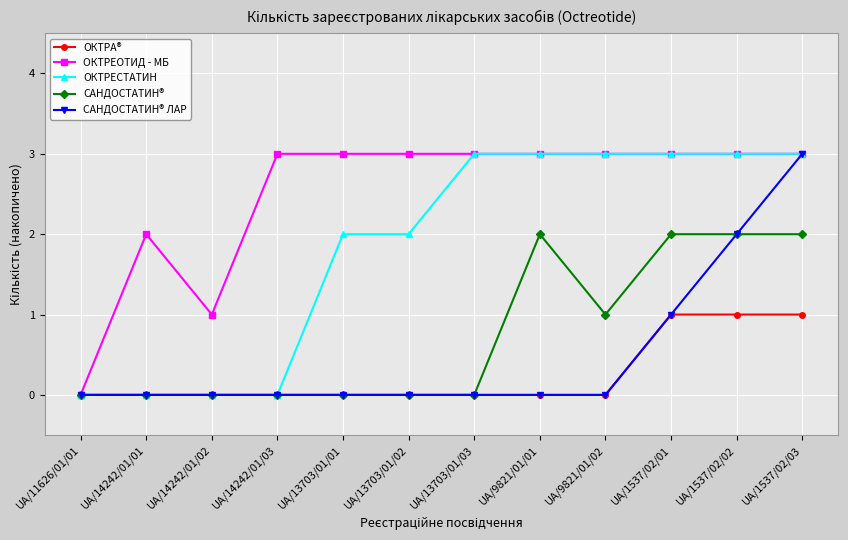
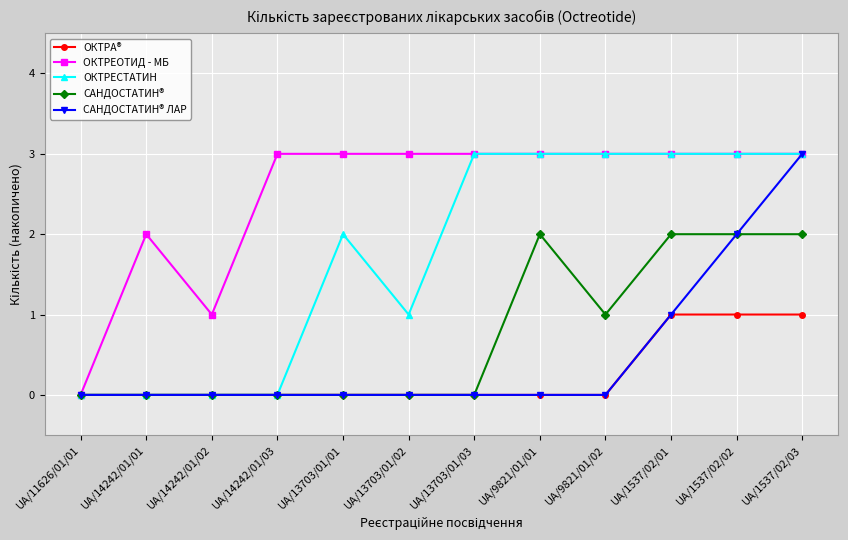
  {
    "ОКТРА®": {
      "UA/1537/02/02": 1,
      "UA/1537/02/03": 1
    },
    "ОКТРЕОТИД - МБ": {
      "UA/14242/01/01": 2,
      "UA/14242/01/02": 1,
      "UA/14242/01/03": 3,
      "UA/13703/01/01": 3,
      "UA/13703/01/02": 3
    },
    "ОКТРЕСТАТИН": {
      "UA/13703/01/01": 2,
-     "UA/13703/01/02": 2
+     "UA/13703/01/02": 1
    },
    "САНДОСТАТИН®": {
      "UA/9821/01/01": 2,
      "UA/9821/01/02": 1,
      "UA/1537/02/01": 2,
      "UA/1537/02/03": 2
    }
  }
